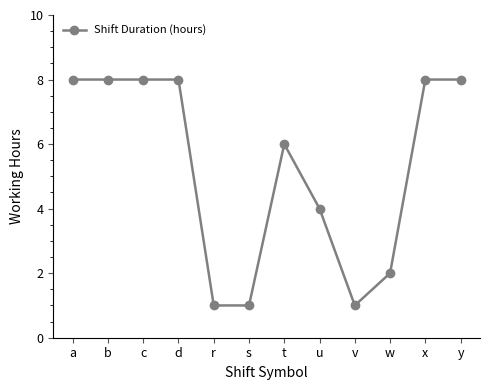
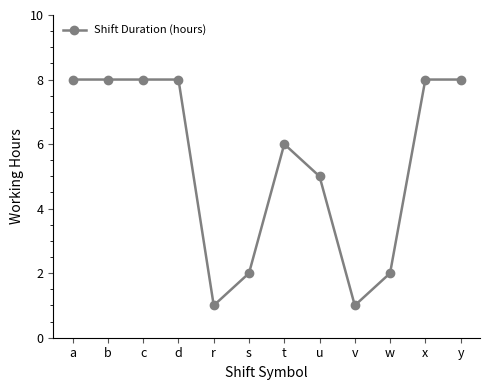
  {
    "a": 8,
    "b": 8,
    "c": 8,
    "d": 8,
    "r": 1,
-   "s": 1,
+   "s": 2,
    "t": 6,
-   "u": 4,
+   "u": 5,
    "v": 1,
    "w": 2,
    "x": 8,
    "y": 8
  }
